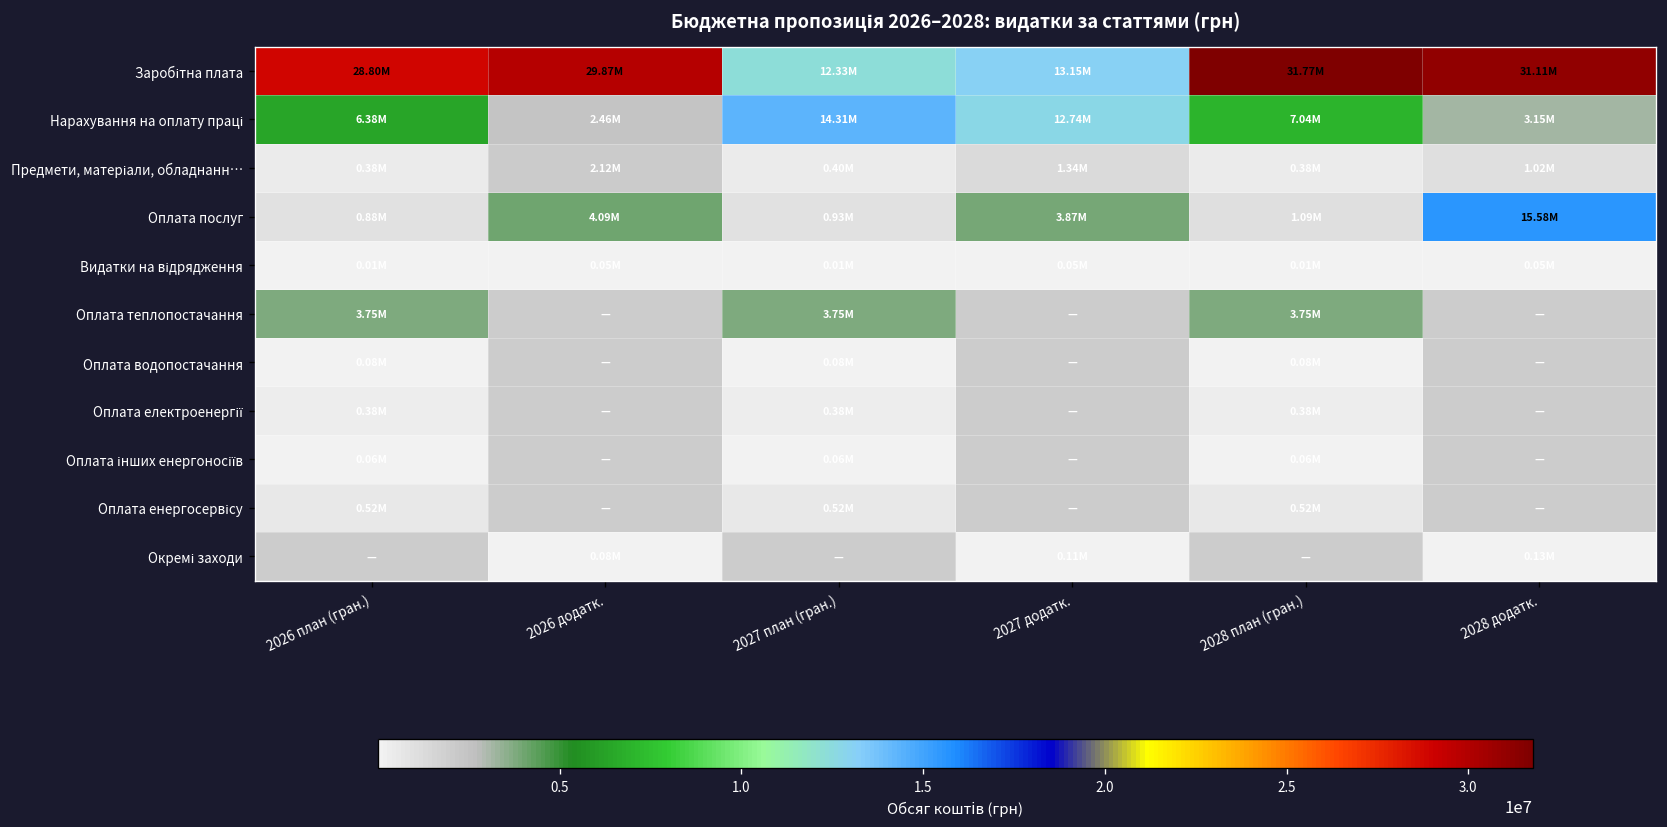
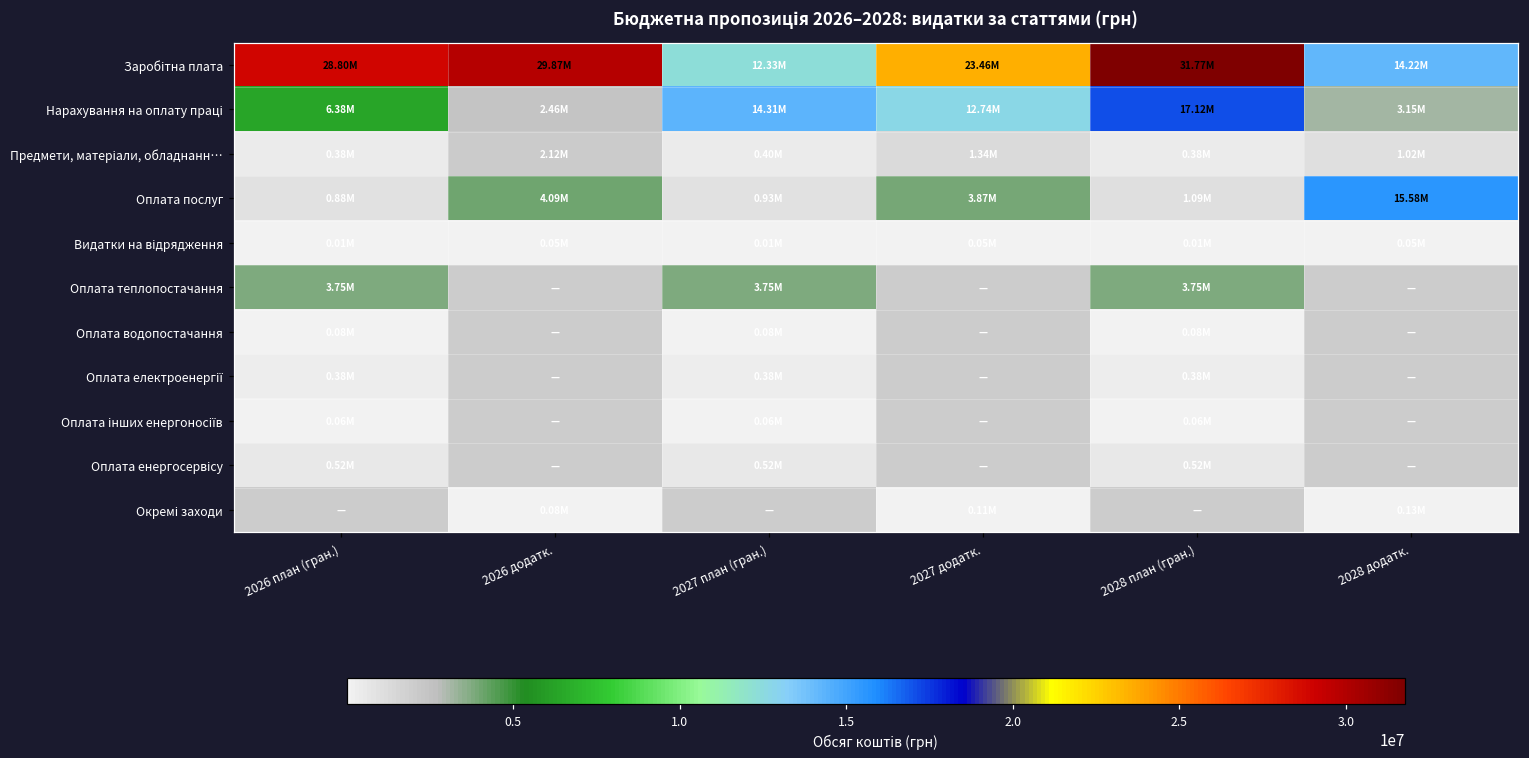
  {
    "Заробітна плата": {
      "2026 план (гран.)": "28.80M",
      "2026 додатк.": "29.87M",
      "2027 план (гран.)": "12.33M",
-     "2027 додатк.": "13.15M",
+     "2027 додатк.": "23.46M",
      "2028 план (гран.)": "31.77M",
-     "2028 додатк.": "31.11M"
+     "2028 додатк.": "14.22M"
    },
    "Нарахування на оплату праці": {
      "2026 план (гран.)": "6.38M",
      "2026 додатк.": "2.46M",
      "2027 план (гран.)": "14.31M",
      "2027 додатк.": "12.74M",
-     "2028 план (гран.)": "7.04M",
+     "2028 план (гран.)": "17.12M",
      "2028 додатк.": "3.15M"
    },
    "Предмети, матеріали, обладнанн…": {
      "2026 додатк.": "2.12M"
    },
    "Оплата послуг": {
      "2026 додатк.": "4.09M",
      "2027 додатк.": "3.87M",
      "2028 додатк.": "15.58M"
    },
    "Оплата теплопостачання": {
      "2026 план (гран.)": "3.75M",
      "2027 план (гран.)": "3.75M",
      "2028 план (гран.)": "3.75M"
    }
  }
